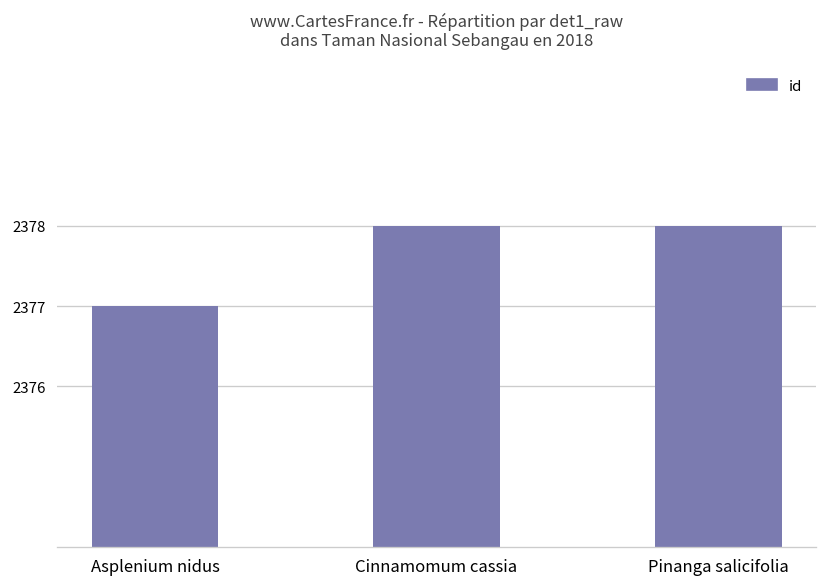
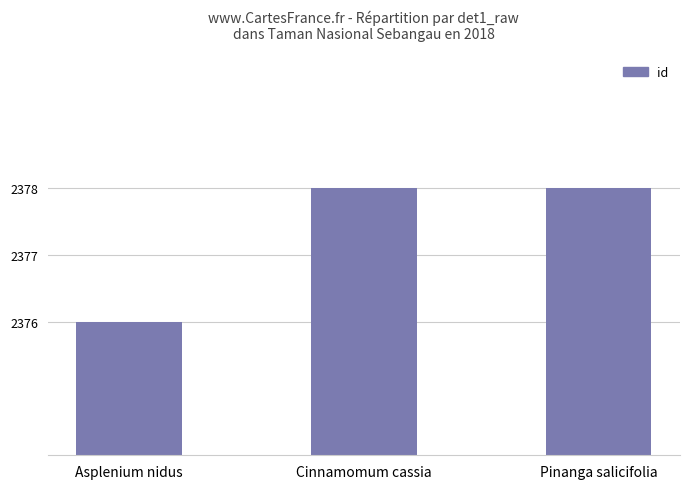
  {
-   "Asplenium nidus": 2377,
+   "Asplenium nidus": 2376,
    "Cinnamomum cassia": 2378,
    "Pinanga salicifolia": 2378
  }
